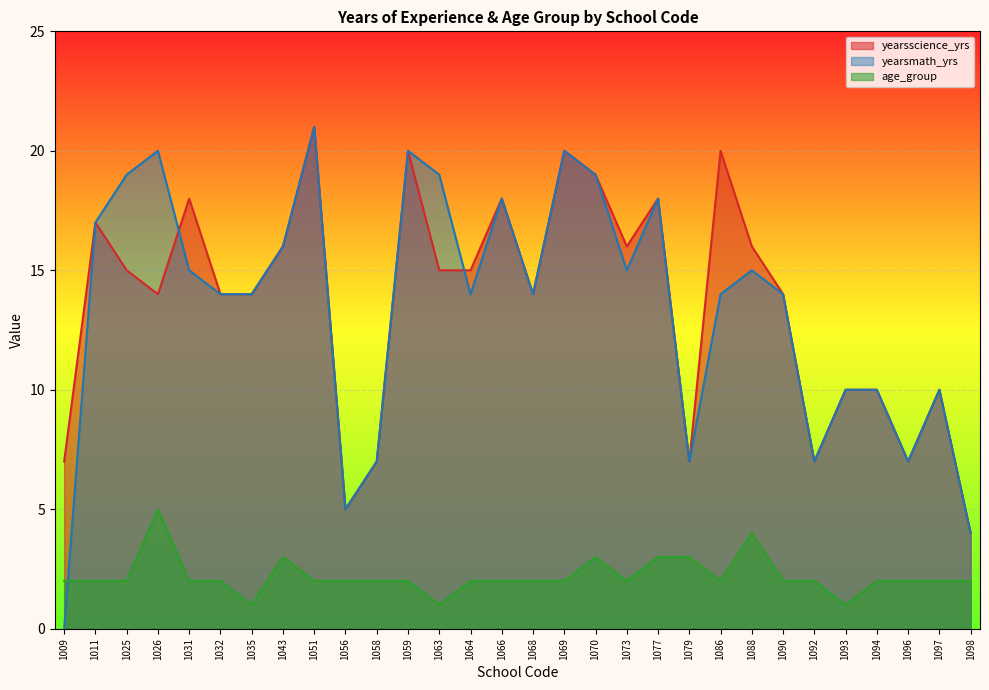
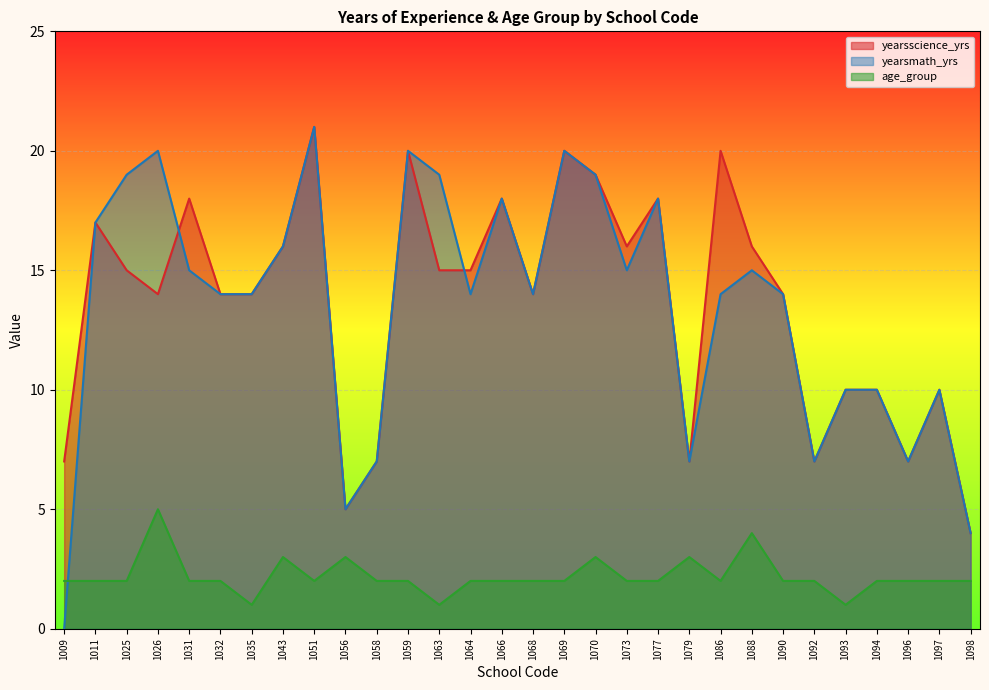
  {
    "yearsscience_yrs": {
      "1009": 7,
      "1025": 15,
      "1026": 14,
      "1031": 18,
      "1063": 15,
      "1064": 15,
      "1073": 16,
      "1086": 20,
      "1088": 16
    },
    "yearsmath_yrs": {
      "1009": 0,
      "1025": 19,
      "1026": 20,
      "1031": 15,
      "1063": 19,
      "1064": 14,
      "1073": 15,
      "1086": 14,
      "1088": 15
    },
    "age_group": {
      "1009": 2,
      "1011": 2,
      "1025": 2,
      "1026": 5,
      "1031": 2,
      "1032": 2,
      "1035": 1,
      "1043": 3,
      "1051": 2,
-     "1056": 2,
+     "1056": 3,
      "1058": 2,
      "1059": 2,
      "1063": 1,
      "1064": 2,
      "1066": 2,
      "1068": 2,
      "1069": 2,
      "1070": 3,
      "1073": 2,
-     "1077": 3,
+     "1077": 2,
      "1079": 3,
      "1086": 2,
      "1088": 4,
      "1090": 2,
      "1092": 2,
      "1093": 1,
      "1094": 2,
      "1096": 2,
      "1097": 2,
      "1098": 2
    }
  }
